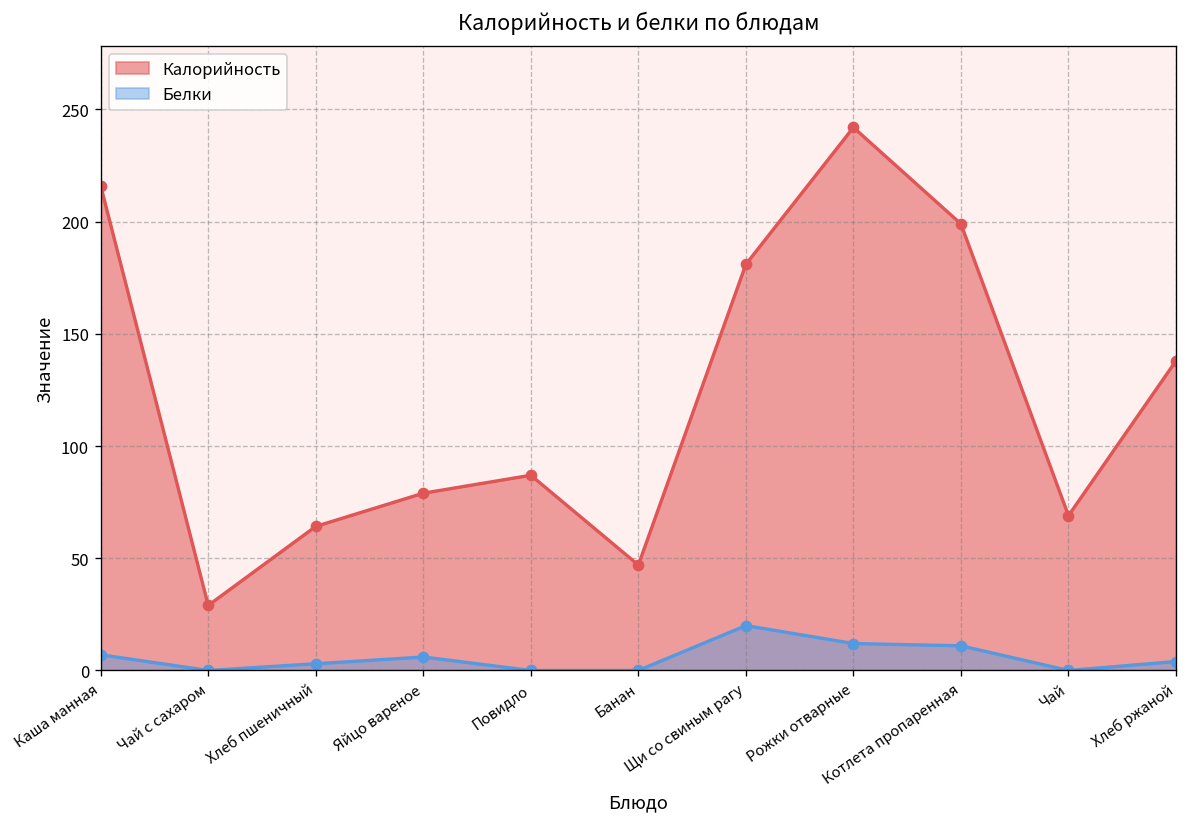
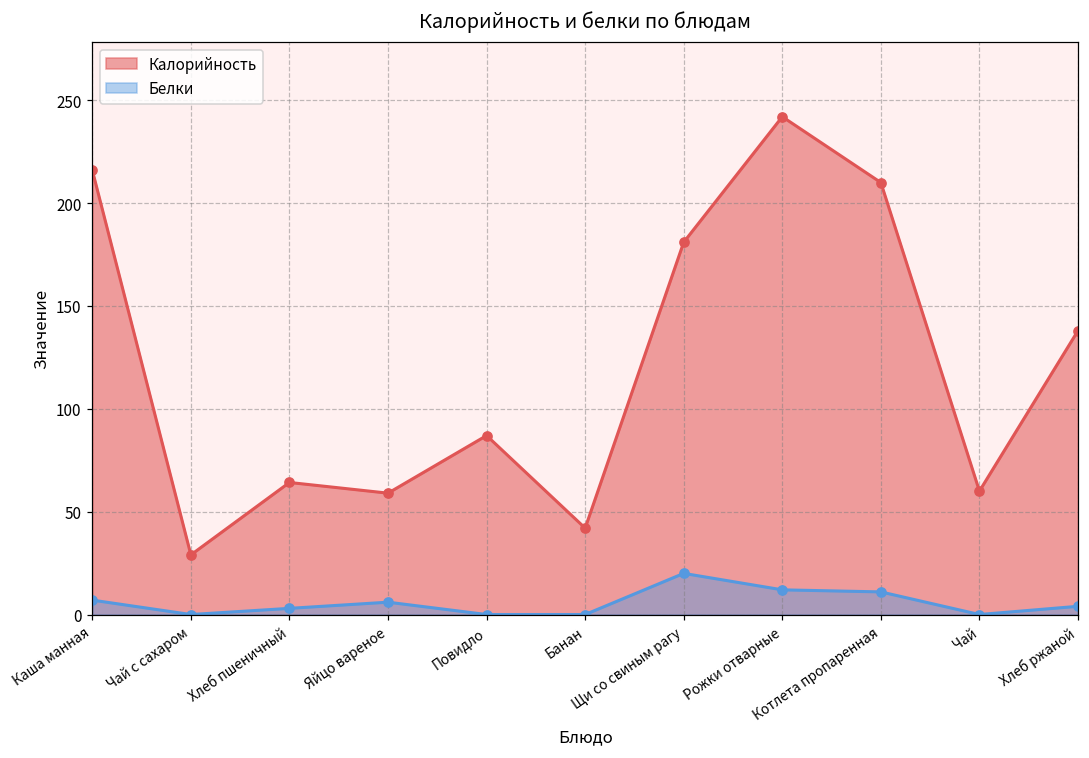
  {
    "Калорийность": {
      "Каша манная": 216,
      "Чай с сахаром": 29,
      "Хлеб пшеничный": 64,
-     "Яйцо вареное": 79,
+     "Яйцо вареное": 59,
      "Повидло": 87,
-     "Банан": 47,
+     "Банан": 42,
      "Щи со свиным рагу": 181,
      "Рожки отварные": 242,
-     "Котлета пропаренная": 199,
-     "Чай": 69,
+     "Котлета пропаренная": 210,
+     "Чай": 60,
      "Хлеб ржаной": 138
    },
    "Белки": {
      "Каша манная": 7,
      "Чай с сахаром": 0,
      "Хлеб пшеничный": 3,
      "Яйцо вареное": 6,
      "Повидло": 0,
      "Банан": 0,
      "Щи со свиным рагу": 20,
      "Рожки отварные": 12,
      "Котлета пропаренная": 11,
      "Чай": 0,
      "Хлеб ржаной": 4
    }
  }
